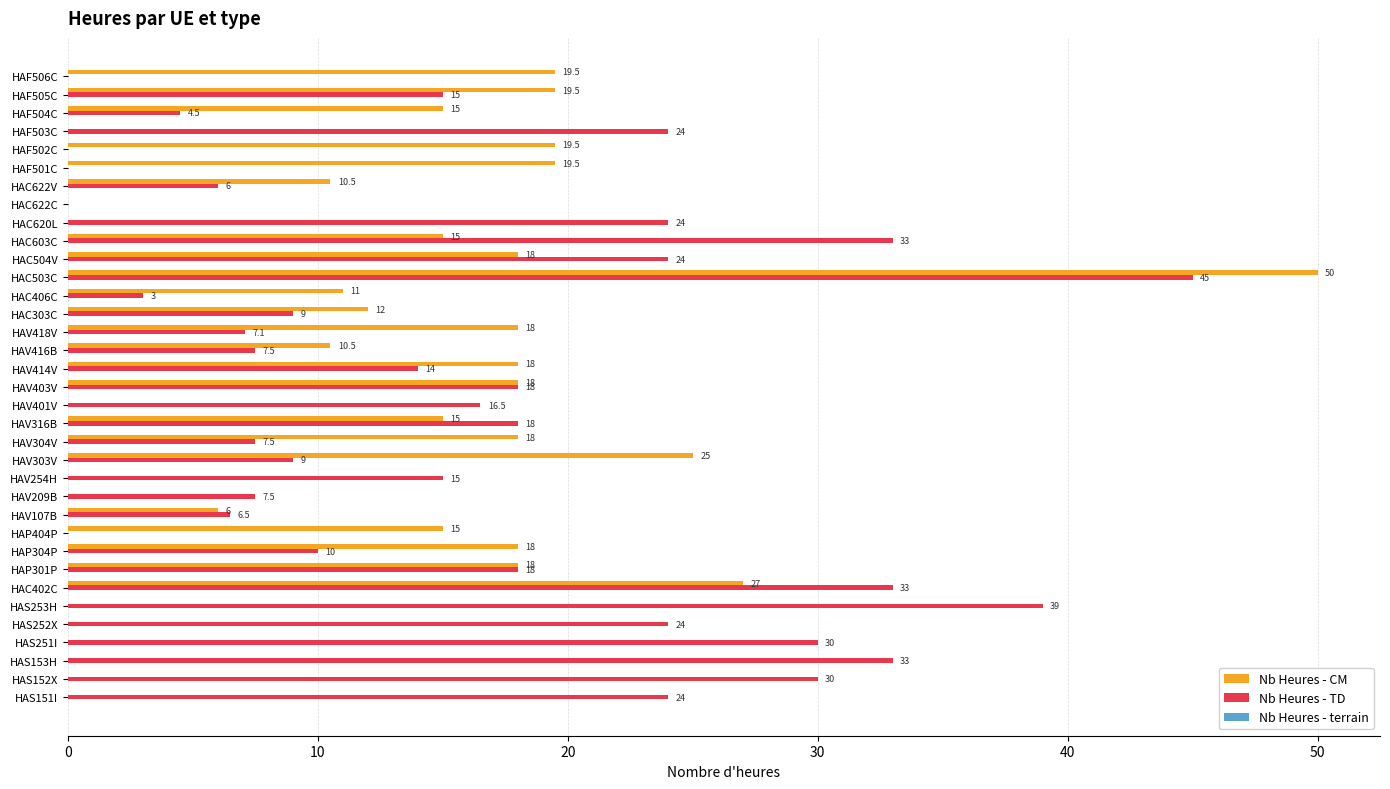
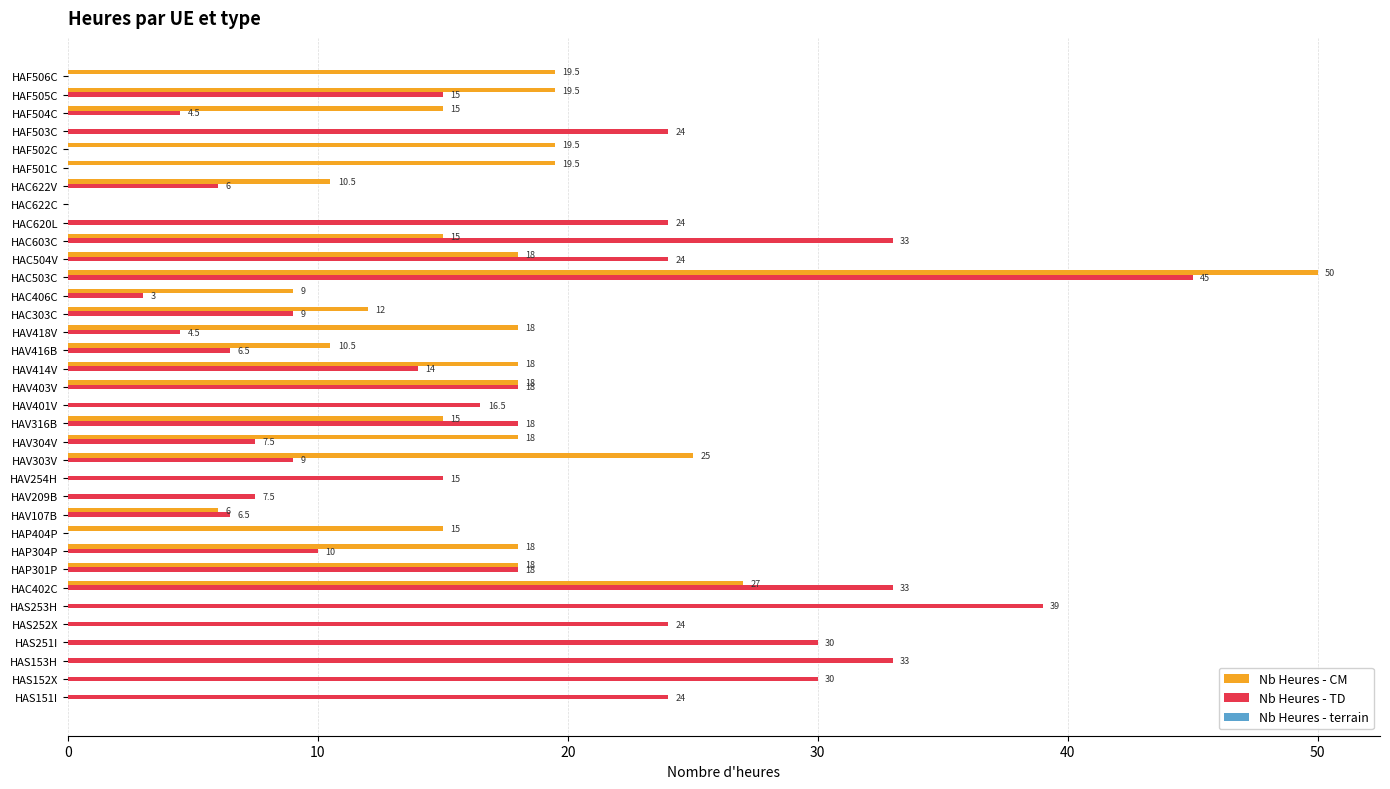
  {
    "Nb Heures - CM": {
      "HAF506C": 19.5,
      "HAF505C": 19.5,
      "HAF504C": 15,
      "HAF502C": 19.5,
      "HAF501C": 19.5,
      "HAC622V": 10.5,
      "HAC603C": 15,
      "HAC504V": 18,
      "HAC503C": 50,
-     "HAC406C": 11,
+     "HAC406C": 9,
      "HAC303C": 12,
      "HAV418V": 18,
      "HAV416B": 10.5,
      "HAV414V": 18,
      "HAV316B": 15,
      "HAV304V": 18,
      "HAV303V": 25,
      "HAP404P": 15,
      "HAP304P": 18,
      "HAC402C": 27
    },
    "Nb Heures - TD": {
      "HAF505C": 15,
      "HAF504C": 4.5,
      "HAF503C": 24,
      "HAC622V": 6,
      "HAC620L": 24,
      "HAC603C": 33,
      "HAC504V": 24,
      "HAC503C": 45,
      "HAC406C": 3,
      "HAC303C": 9,
-     "HAV418V": 7.1,
-     "HAV416B": 7.5,
+     "HAV418V": 4.5,
+     "HAV416B": 6.5,
      "HAV414V": 14,
      "HAV401V": 16.5,
      "HAV316B": 18,
      "HAV304V": 7.5,
      "HAV303V": 9,
      "HAV254H": 15,
      "HAV209B": 7.5,
      "HAV107B": 6,
      "HAP304P": 10,
      "HAC402C": 33,
      "HAS253H": 39,
      "HAS252X": 24,
      "HAS251I": 30,
      "HAS153H": 33,
      "HAS152X": 30,
      "HAS151I": 24
    },
    "Nb Heures - terrain": {
      "HAF506C": 0.0,
      "HAF505C": 0.0,
      "HAF504C": 0.0,
      "HAF503C": 0.0,
      "HAF502C": 0.0,
      "HAF501C": 0.0,
      "HAC622V": 0.0,
      "HAC622C": 0.0,
      "HAC620L": 0.0,
      "HAC603C": 0.0,
      "HAC504V": 0.0,
      "HAC503C": 0.0,
      "HAC406C": 0.0,
      "HAC303C": 0.0,
      "HAV418V": 0.0,
      "HAV416B": 0.0,
      "HAV414V": 0.0,
      "HAV403V": 0.0,
      "HAV401V": 0.0,
      "HAV316B": 0.0,
      "HAV304V": 0.0,
      "HAV303V": 0.0,
      "HAV254H": 0.0,
      "HAV209B": 0.0,
      "HAV107B": 0.0,
      "HAP404P": 0.0,
      "HAP304P": 0.0,
      "HAP301P": 0.0,
      "HAC402C": 0.0,
      "HAS253H": 0.0,
      "HAS252X": 0.0,
      "HAS251I": 0.0,
      "HAS153H": 0.0,
      "HAS152X": 0.0,
      "HAS151I": 0.0
    }
  }
